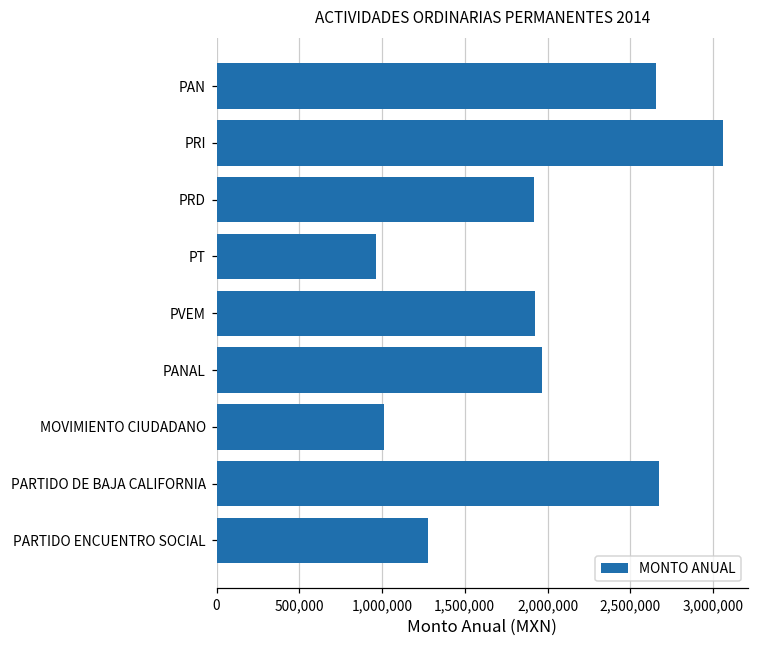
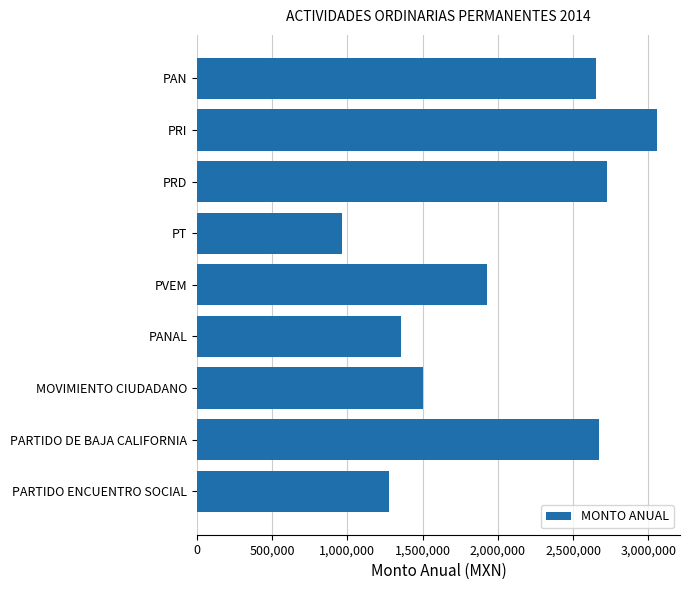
  {
    "PAN": "2,650,000",
    "PRI": "3,060,000",
-   "PRD": "1,920,000",
+   "PRD": "2,730,000",
    "PT": "970,000",
    "PVEM": "1,930,000",
-   "PANAL": "1,960,000",
-   "MOVIMIENTO CIUDADANO": "1,010,000",
+   "PANAL": "1,360,000",
+   "MOVIMIENTO CIUDADANO": "1,500,000",
    "PARTIDO DE BAJA CALIFORNIA": "2,680,000",
    "PARTIDO ENCUENTRO SOCIAL": "1,280,000"
  }
